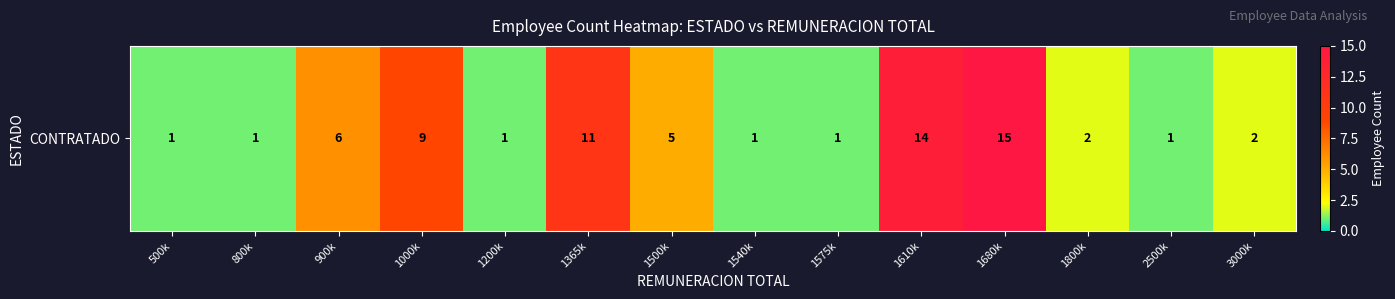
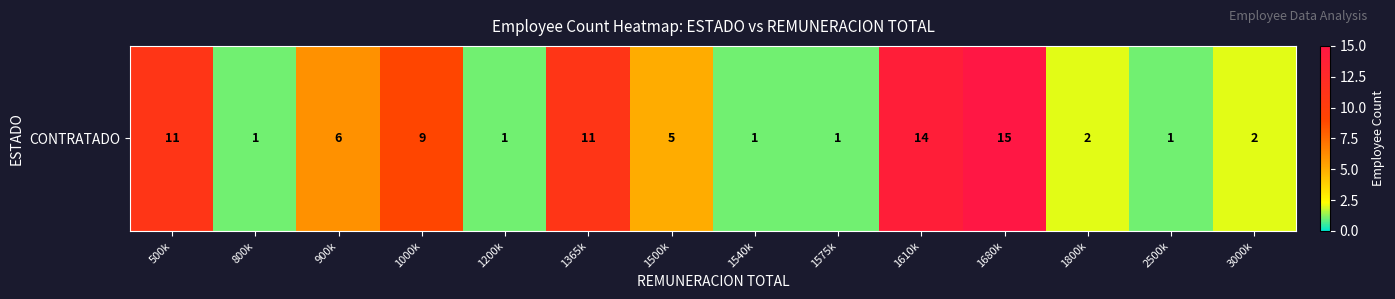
  {
    "CONTRATADO": {
-     "500k": 1,
+     "500k": 11,
      "800k": 1,
      "900k": 6,
      "1000k": 9,
      "1200k": 1,
      "1365k": 11,
      "1500k": 5,
      "1540k": 1,
      "1575k": 1,
      "1610k": 14,
      "1680k": 15,
      "1800k": 2,
      "2500k": 1,
      "3000k": 2
    }
  }
